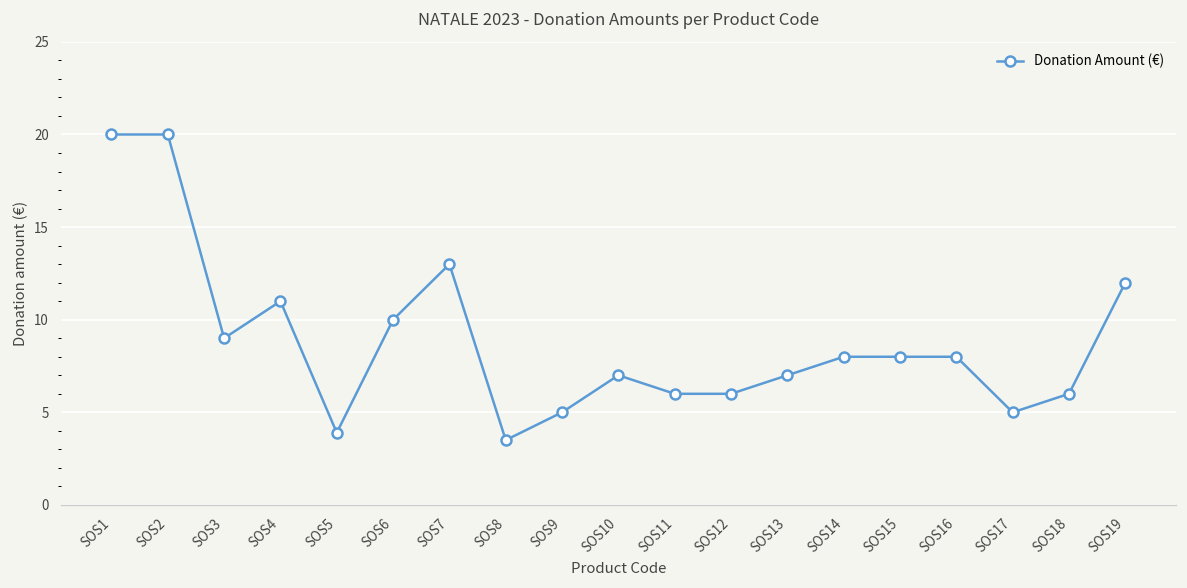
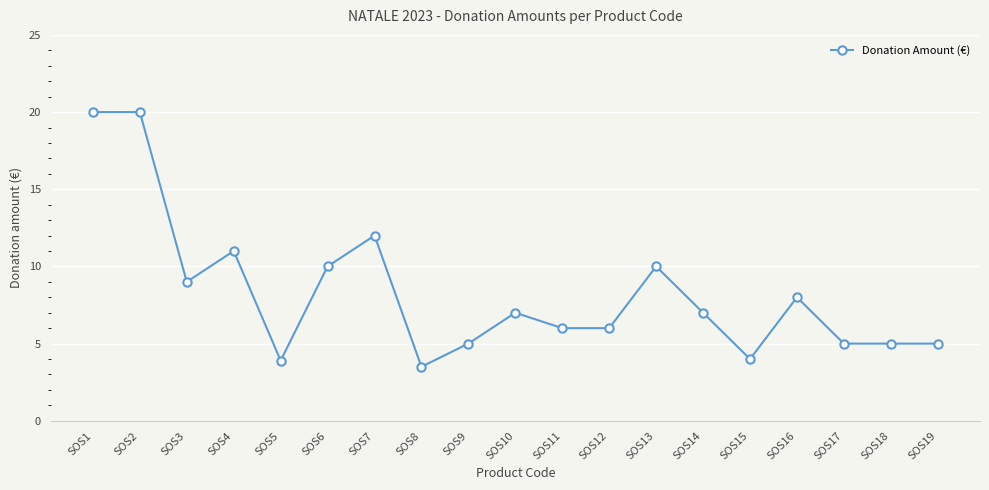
  {
    "SOS1": 20,
    "SOS2": 20,
    "SOS3": 9,
    "SOS4": 11,
    "SOS5": 4,
    "SOS6": 10,
-   "SOS7": 13,
+   "SOS7": 12,
    "SOS8": 3.5,
    "SOS9": 5,
    "SOS10": 7,
    "SOS11": 6,
    "SOS12": 6,
-   "SOS13": 7,
-   "SOS14": 8,
-   "SOS15": 8,
+   "SOS13": 10,
+   "SOS14": 7,
+   "SOS15": 4,
    "SOS16": 8,
    "SOS17": 5,
-   "SOS18": 6,
-   "SOS19": 12
+   "SOS18": 5,
+   "SOS19": 5
  }
